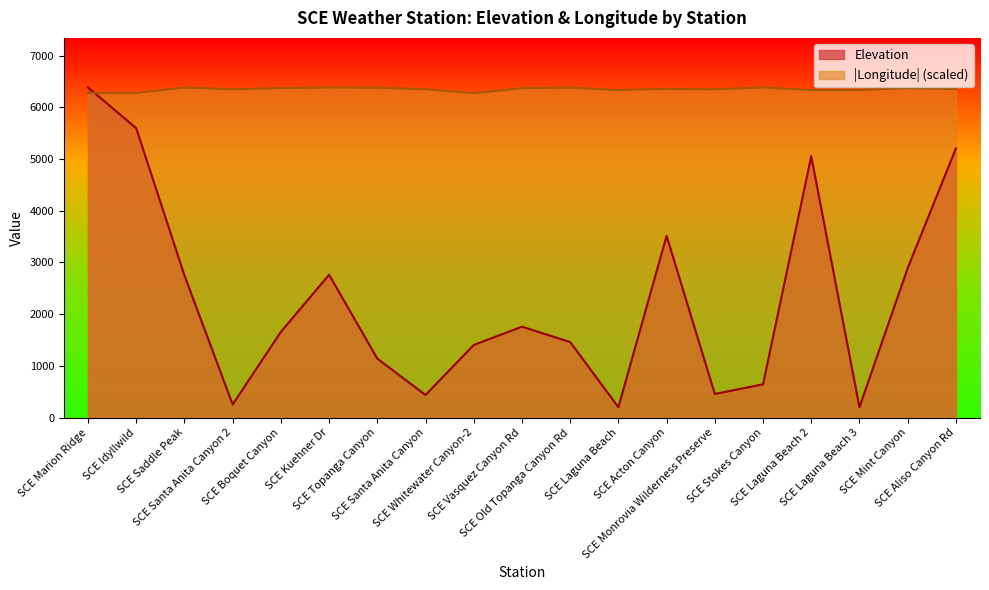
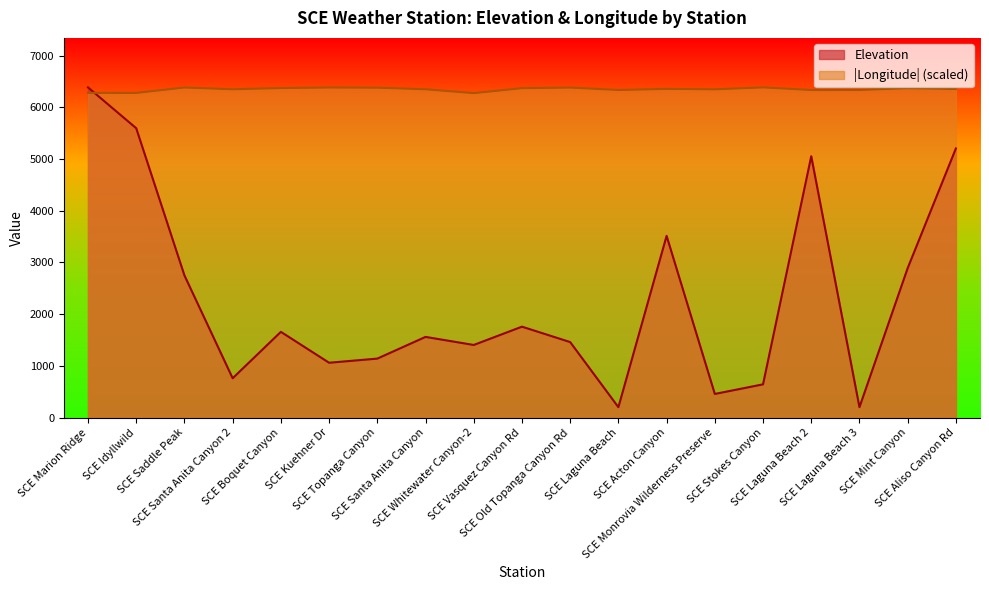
  {
    "Elevation": {
      "SCE Marion Ridge": 6400,
      "SCE Idyllwild": 5600,
      "SCE Saddle Peak": 2800,
-     "SCE Santa Anita Canyon 2": 300,
+     "SCE Santa Anita Canyon 2": 800,
      "SCE Boquet Canyon": 1700,
-     "SCE Kuehner Dr": 2800,
+     "SCE Kuehner Dr": 1100,
      "SCE Topanga Canyon": 1100,
-     "SCE Santa Anita Canyon": 400,
+     "SCE Santa Anita Canyon": 1600,
      "SCE Whitewater Canyon-2": 1400,
      "SCE Vasquez Canyon Rd": 1800,
      "SCE Old Topanga Canyon Rd": 1500,
      "SCE Laguna Beach": 200,
      "SCE Acton Canyon": 3500,
      "SCE Monrovia Wilderness Preserve": 500,
      "SCE Stokes Canyon": 600,
      "SCE Laguna Beach 2": 5100,
      "SCE Laguna Beach 3": 200,
      "SCE Mint Canyon": 2900,
      "SCE Aliso Canyon Rd": 5200
    },
    "|Longitude| (scaled)": {
      "SCE Marion Ridge": 6300,
      "SCE Idyllwild": 6300,
      "SCE Saddle Peak": 6400,
      "SCE Santa Anita Canyon 2": 6400,
      "SCE Boquet Canyon": 6400,
      "SCE Kuehner Dr": 6400,
      "SCE Topanga Canyon": 6400,
      "SCE Santa Anita Canyon": 6400,
      "SCE Whitewater Canyon-2": 6300,
      "SCE Vasquez Canyon Rd": 6400,
      "SCE Old Topanga Canyon Rd": 6400,
      "SCE Laguna Beach": 6300,
      "SCE Acton Canyon": 6400,
      "SCE Monrovia Wilderness Preserve": 6400,
      "SCE Stokes Canyon": 6400,
      "SCE Laguna Beach 2": 6300,
      "SCE Laguna Beach 3": 6300,
      "SCE Mint Canyon": 6400,
      "SCE Aliso Canyon Rd": 6400
    }
  }
